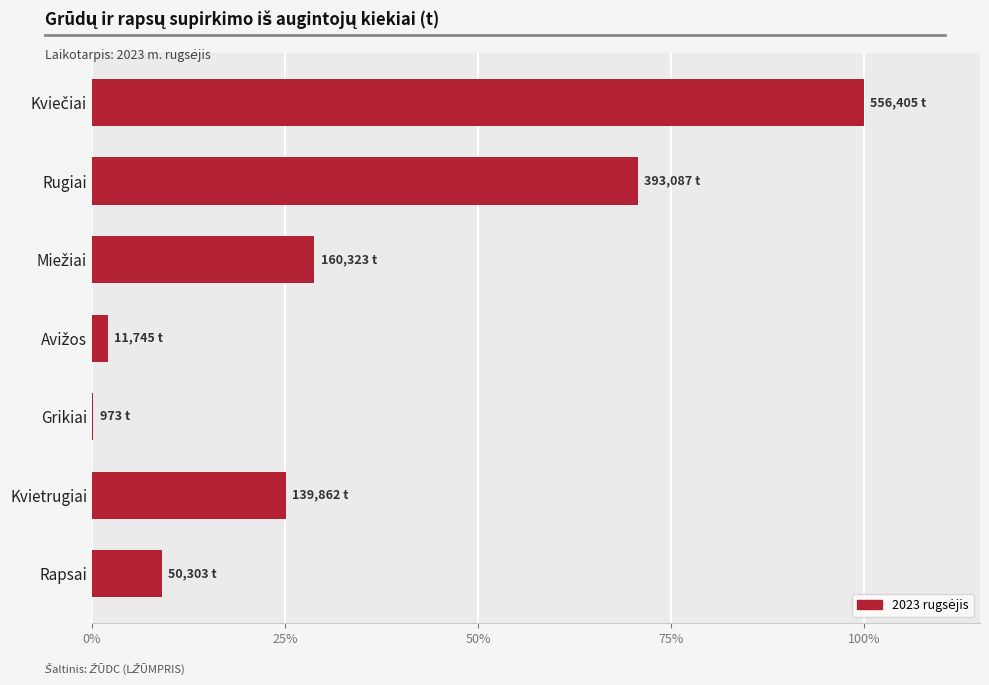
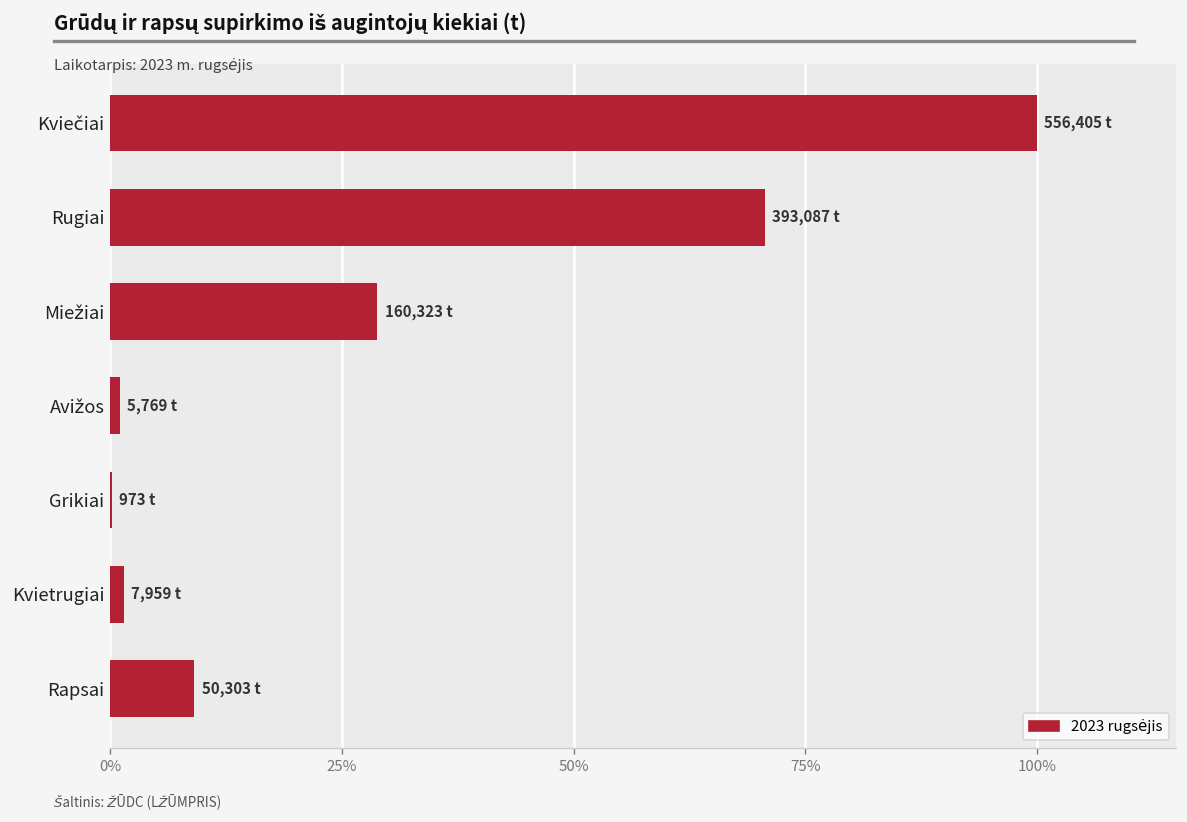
  {
-   "Avižos": "11,745",
-   "Kvietrugiai": "139,862"
+   "Avižos": "5,769",
+   "Kvietrugiai": "7,959"
  }
